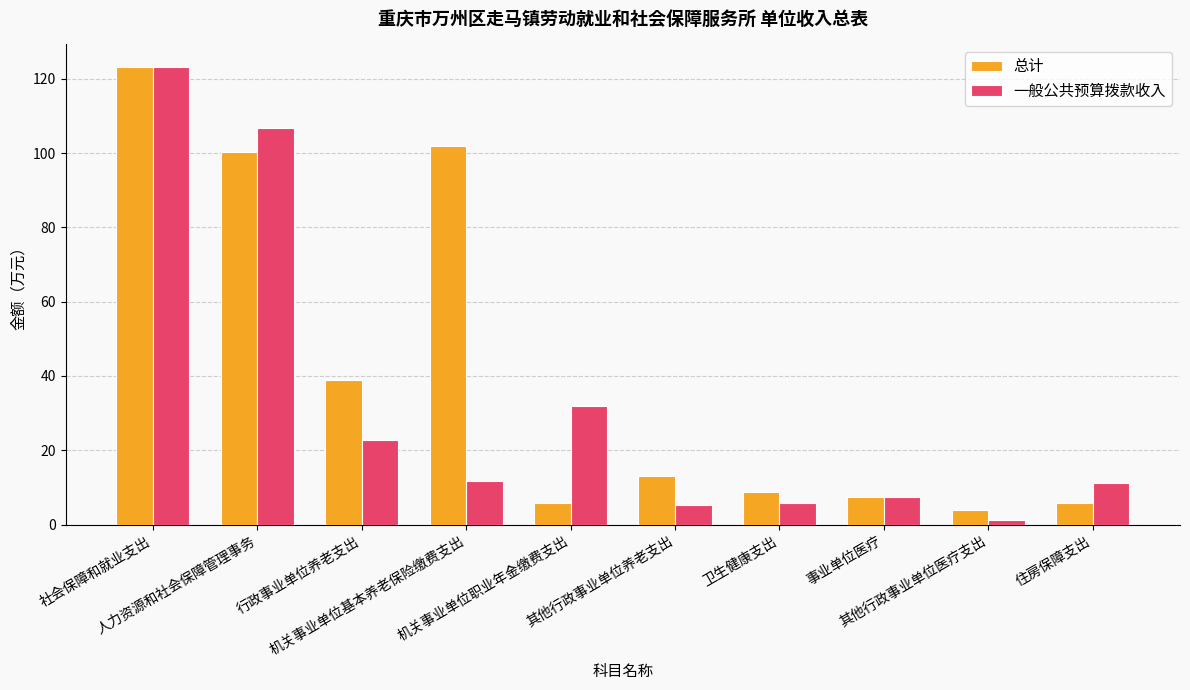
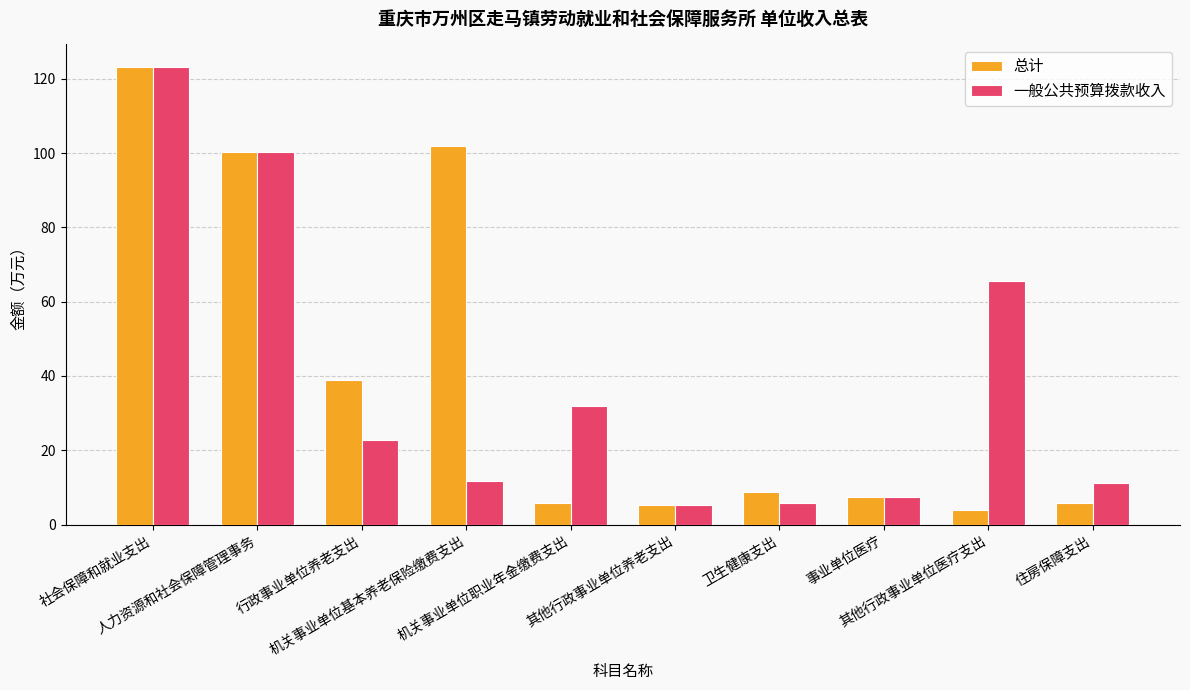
  {
    "总计": {
      "社会保障和就业支出": 123,
      "人力资源和社会保障管理事务": 100,
      "行政事业单位养老支出": 39,
      "机关事业单位基本养老保险缴费支出": 102,
      "机关事业单位职业年金缴费支出": 6,
-     "其他行政事业单位养老支出": 13,
+     "其他行政事业单位养老支出": 5,
      "卫生健康支出": 9,
      "事业单位医疗": 7,
      "其他行政事业单位医疗支出": 4,
      "住房保障支出": 6
    },
    "一般公共预算拨款收入": {
      "社会保障和就业支出": 123,
-     "人力资源和社会保障管理事务": 107,
+     "人力资源和社会保障管理事务": 100,
      "行政事业单位养老支出": 23,
      "机关事业单位基本养老保险缴费支出": 12,
      "机关事业单位职业年金缴费支出": 32,
      "其他行政事业单位养老支出": 5,
      "卫生健康支出": 6,
      "事业单位医疗": 7,
-     "其他行政事业单位医疗支出": 1,
+     "其他行政事业单位医疗支出": 65,
      "住房保障支出": 11
    }
  }
